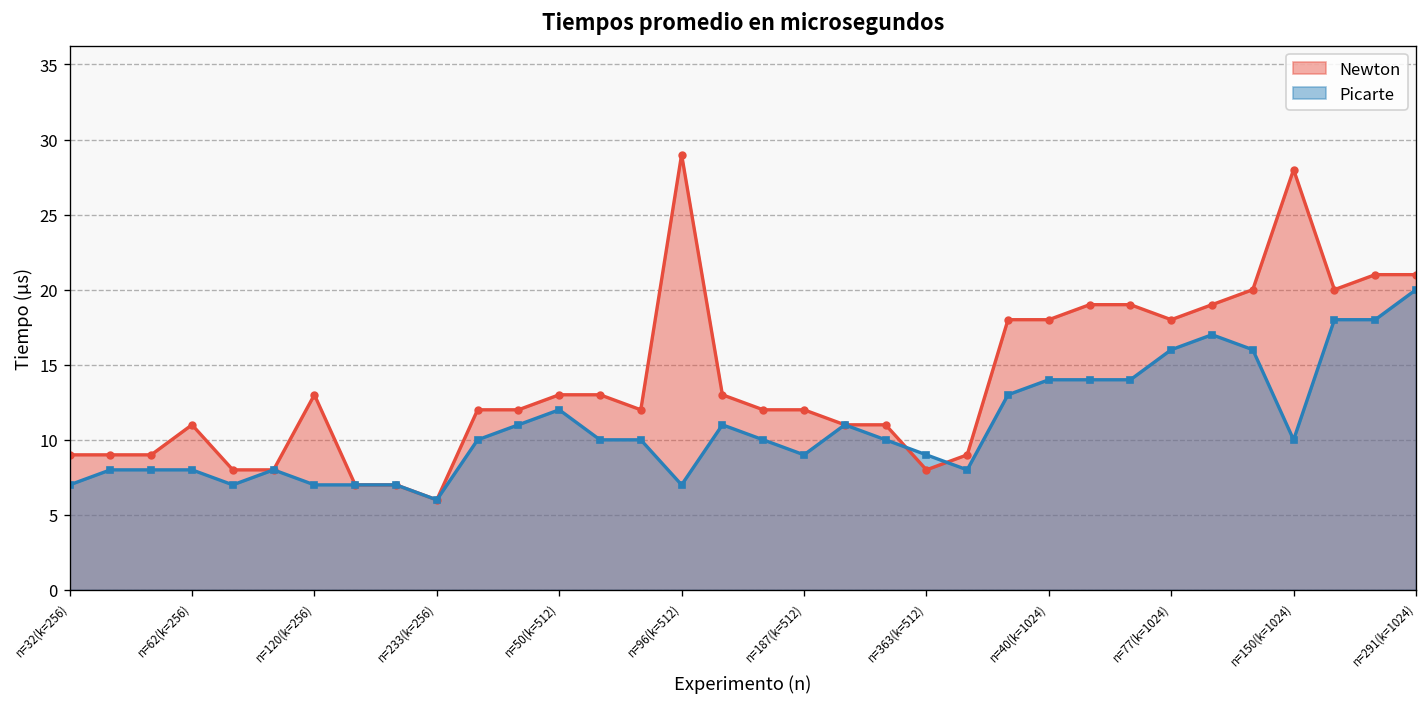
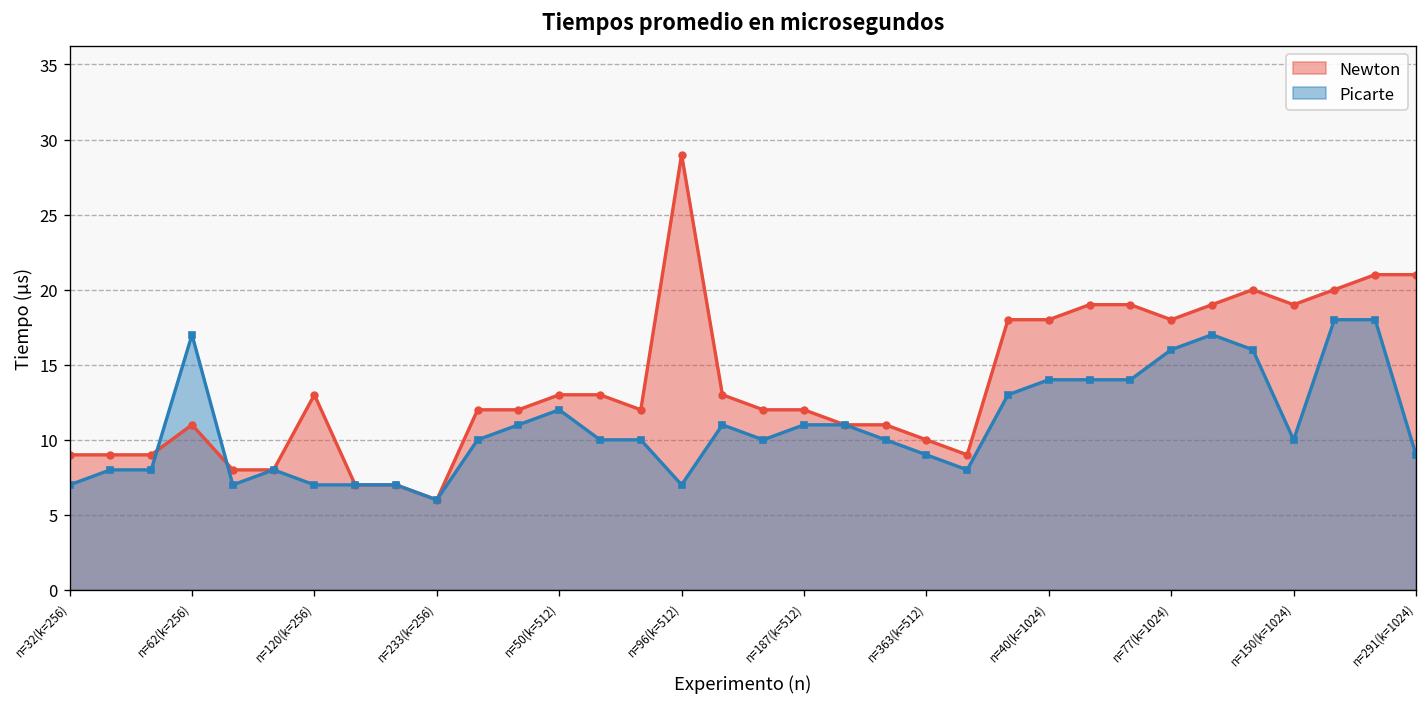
  {
    "Newton": {
      "n=32(k=256)": 9,
      "n=62(k=256)": 11,
      "n=120(k=256)": 13,
      "n=50(k=512)": 13,
      "n=96(k=512)": 29,
      "n=187(k=512)": 12,
-     "n=363(k=512)": 8,
+     "n=363(k=512)": 10,
      "n=40(k=1024)": 18,
      "n=77(k=1024)": 18,
-     "n=150(k=1024)": 28,
+     "n=150(k=1024)": 19,
      "n=291(k=1024)": 21
    },
    "Picarte": {
      "n=32(k=256)": 7,
-     "n=62(k=256)": 8,
+     "n=62(k=256)": 17,
      "n=120(k=256)": 7,
      "n=50(k=512)": 12,
      "n=96(k=512)": 7,
-     "n=187(k=512)": 9,
+     "n=187(k=512)": 11,
      "n=363(k=512)": 9,
      "n=40(k=1024)": 14,
      "n=77(k=1024)": 16,
      "n=150(k=1024)": 10,
-     "n=291(k=1024)": 20
+     "n=291(k=1024)": 9
    }
  }
